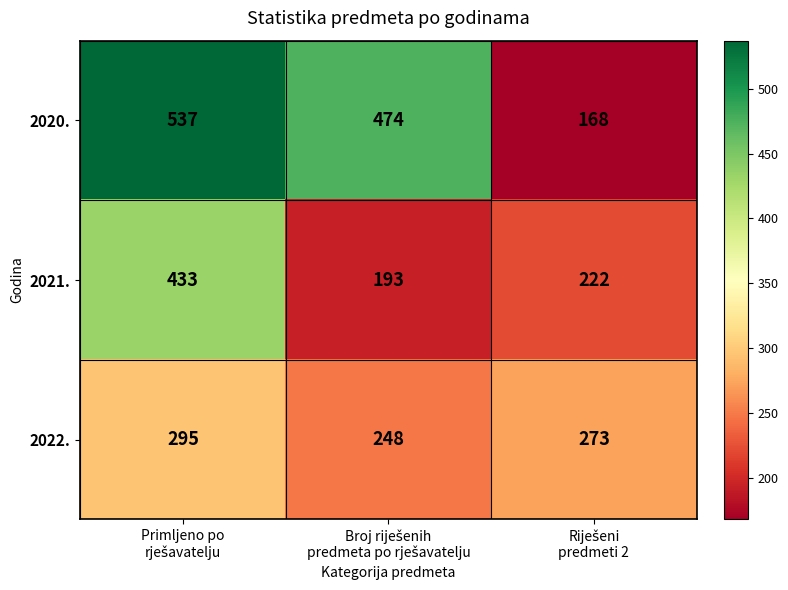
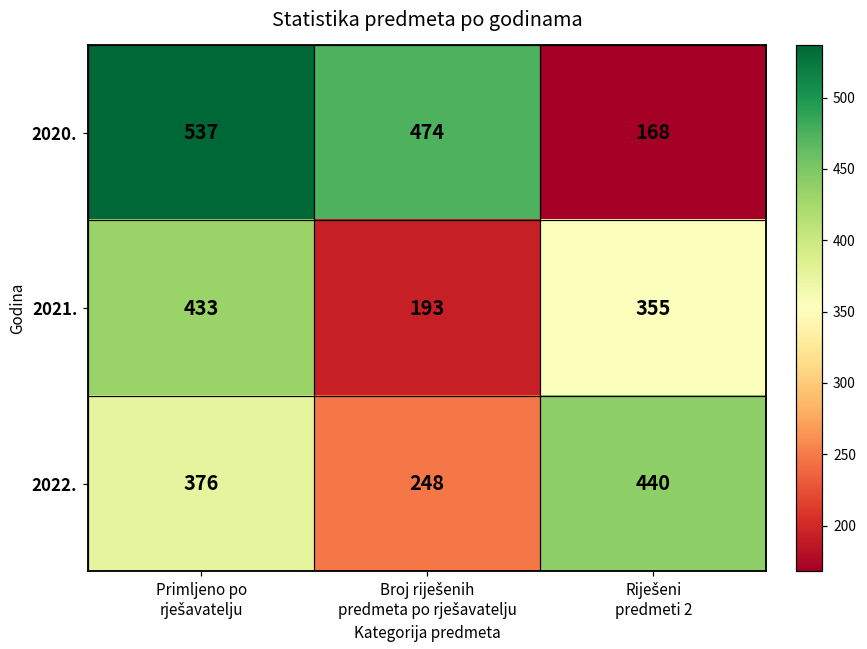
  {
    "2020.": {
      "Primljeno po rješavatelju": 537,
      "Broj riješenih predmeta po rješavatelju": 474,
      "Riješeni predmeti 2": 168
    },
    "2021.": {
      "Primljeno po rješavatelju": 433,
      "Broj riješenih predmeta po rješavatelju": 193,
-     "Riješeni predmeti 2": 222
+     "Riješeni predmeti 2": 355
    },
    "2022.": {
-     "Primljeno po rješavatelju": 295,
+     "Primljeno po rješavatelju": 376,
      "Broj riješenih predmeta po rješavatelju": 248,
-     "Riješeni predmeti 2": 273
+     "Riješeni predmeti 2": 440
    }
  }
